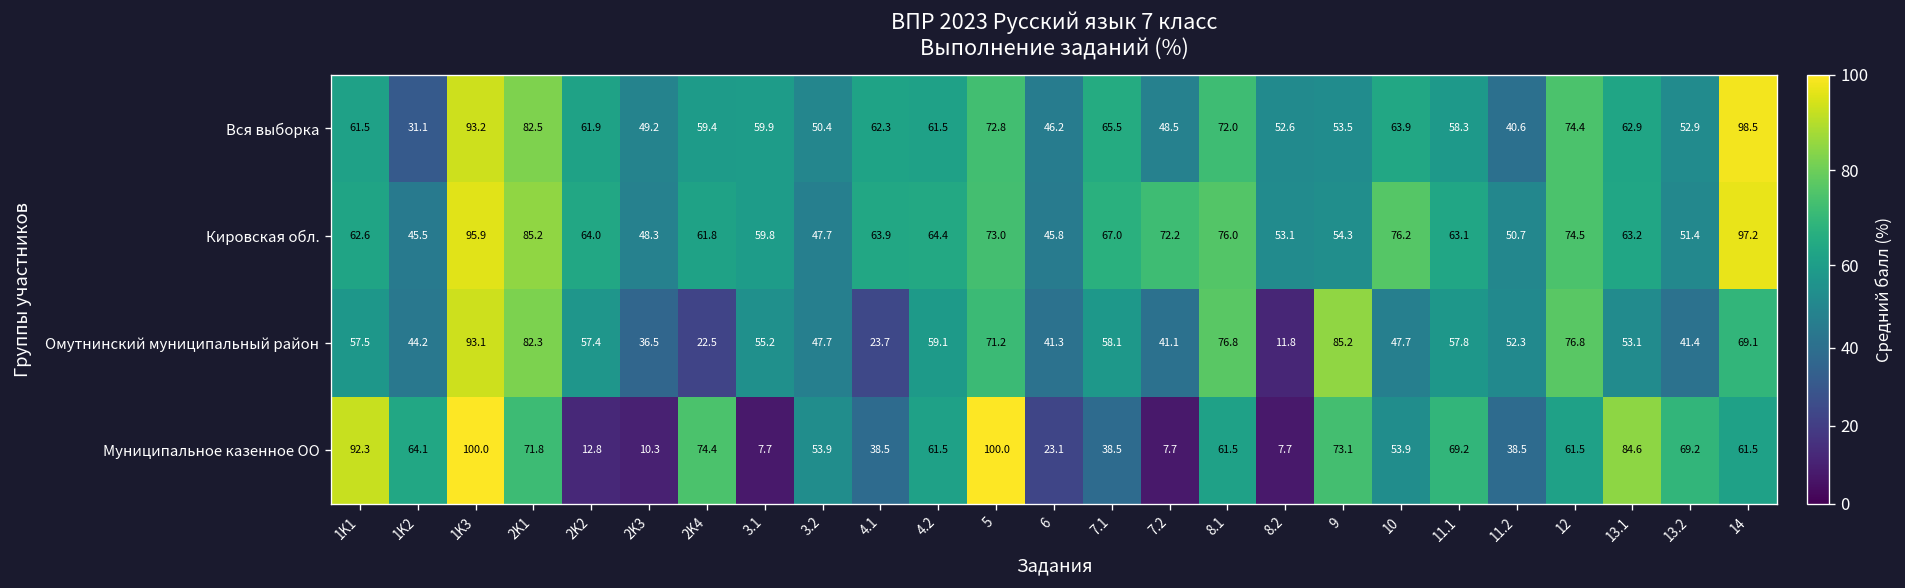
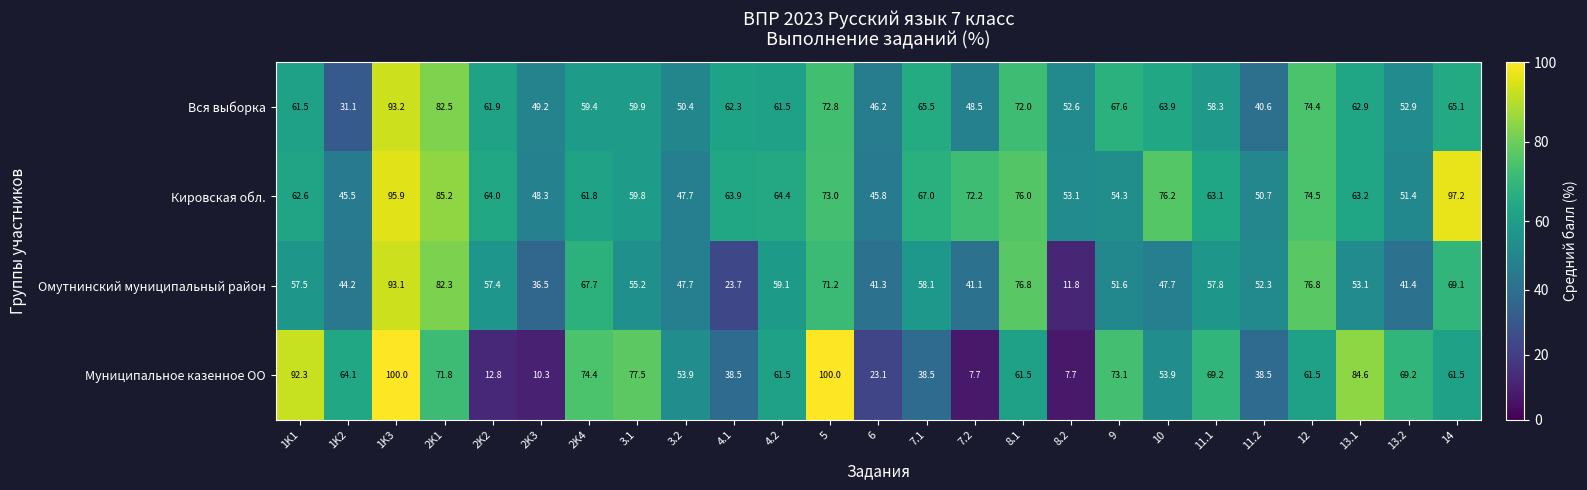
  {
    "Вся выборка": {
      "1K1": 61.5,
      "1K2": 31.1,
      "1K3": 93.2,
      "2K1": 82.5,
      "2K2": 61.9,
      "2K3": 49.2,
      "2K4": 59.4,
      "3.1": 59.9,
      "3.2": 50.4,
      "4.1": 62.3,
      "4.2": 61.5,
      "5": 72.8,
      "6": 46.2,
      "7.1": 65.5,
      "7.2": 48.5,
      "8.1": 72.0,
      "8.2": 52.6,
-     "9": 53.5,
+     "9": 67.6,
      "10": 63.9,
      "11.1": 58.3,
      "11.2": 40.6,
      "12": 74.4,
      "13.1": 62.9,
      "13.2": 52.9,
-     "14": 98.5
+     "14": 65.1
    },
    "Кировская обл.": {
      "1K1": 62.6,
      "1K2": 45.5,
      "1K3": 95.9,
      "2K1": 85.2,
      "2K2": 64.0,
      "2K3": 48.3,
      "2K4": 61.8,
      "3.1": 59.8,
      "3.2": 47.7,
      "4.1": 63.9,
      "4.2": 64.4,
      "5": 73.0,
      "6": 45.8,
      "7.1": 67.0,
      "7.2": 72.2,
      "8.1": 76.0,
      "8.2": 53.1,
      "9": 54.3,
      "10": 76.2,
      "11.1": 63.1,
      "11.2": 50.7,
      "12": 74.5,
      "13.1": 63.2,
      "13.2": 51.4,
      "14": 97.2
    },
    "Омутнинский муниципальный район": {
      "1K1": 57.5,
      "1K2": 44.2,
      "1K3": 93.1,
      "2K1": 82.3,
      "2K2": 57.4,
      "2K3": 36.5,
-     "2K4": 22.5,
+     "2K4": 67.7,
      "3.1": 55.2,
      "3.2": 47.7,
      "4.1": 23.7,
      "4.2": 59.1,
      "5": 71.2,
      "6": 41.3,
      "7.1": 58.1,
      "7.2": 41.1,
      "8.1": 76.8,
      "8.2": 11.8,
-     "9": 85.2,
+     "9": 51.6,
      "10": 47.7,
      "11.1": 57.8,
      "11.2": 52.3,
      "12": 76.8,
      "13.1": 53.1,
      "13.2": 41.4,
      "14": 69.1
    },
    "Муниципальное казенное ОО": {
      "1K1": 92.3,
      "1K2": 64.1,
      "1K3": 100.0,
      "2K1": 71.8,
      "2K2": 12.8,
      "2K3": 10.3,
      "2K4": 74.4,
-     "3.1": 7.7,
+     "3.1": 77.5,
      "3.2": 53.9,
      "4.1": 38.5,
      "4.2": 61.5,
      "5": 100.0,
      "6": 23.1,
      "7.1": 38.5,
      "7.2": 7.7,
      "8.1": 61.5,
      "8.2": 7.7,
      "9": 73.1,
      "10": 53.9,
      "11.1": 69.2,
      "11.2": 38.5,
      "12": 61.5,
      "13.1": 84.6,
      "13.2": 69.2,
      "14": 61.5
    }
  }
